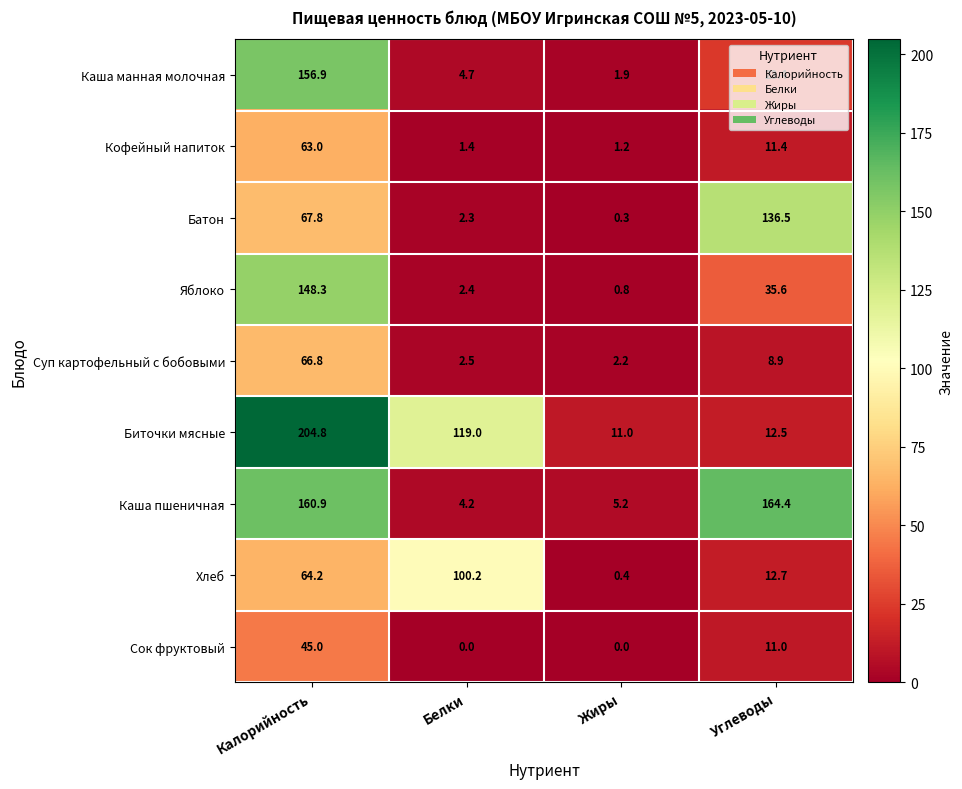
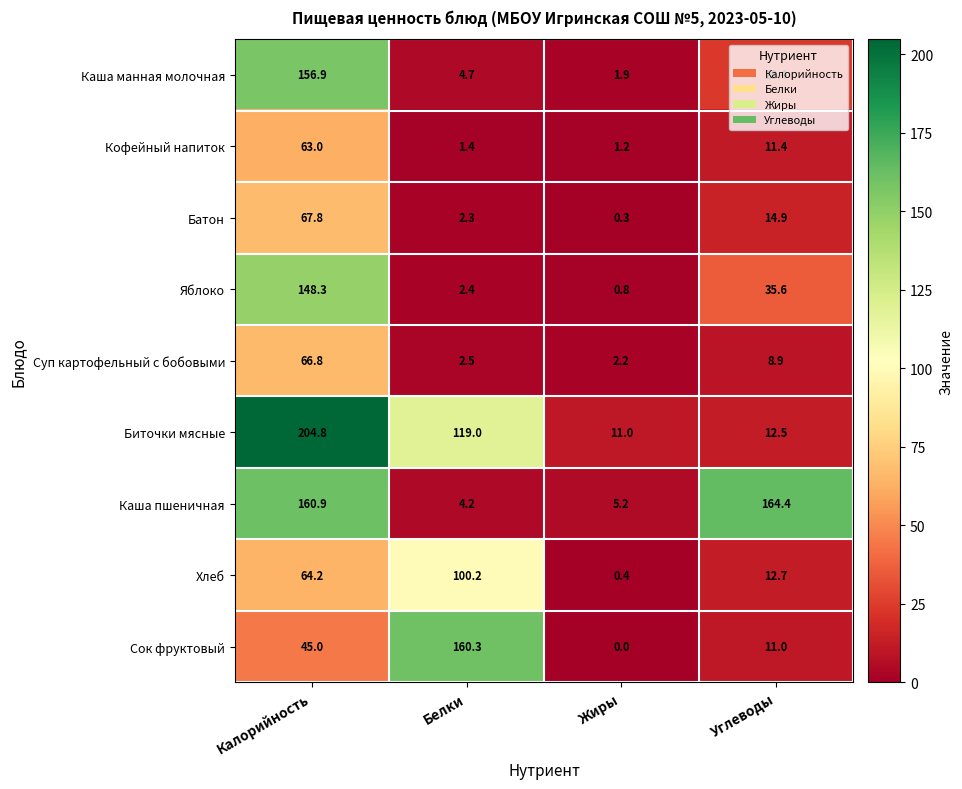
  {
    "Каша манная молочная": {
      "Калорийность": 156.9,
      "Белки": 4.7,
      "Жиры": 1.9
    },
    "Кофейный напиток": {
      "Калорийность": 63.0,
      "Белки": 1.4,
      "Жиры": 1.2,
      "Углеводы": 11.4
    },
    "Батон": {
      "Калорийность": 67.8,
      "Белки": 2.3,
      "Жиры": 0.3,
-     "Углеводы": 136.5
+     "Углеводы": 14.9
    },
    "Яблоко": {
      "Калорийность": 148.3,
      "Белки": 2.4,
      "Жиры": 0.8,
      "Углеводы": 35.6
    },
    "Суп картофельный с бобовыми": {
      "Калорийность": 66.8,
      "Белки": 2.5,
      "Жиры": 2.2,
      "Углеводы": 8.9
    },
    "Биточки мясные": {
      "Калорийность": 204.8,
      "Белки": 119.0,
      "Жиры": 11.0,
      "Углеводы": 12.5
    },
    "Каша пшеничная": {
      "Калорийность": 160.9,
      "Белки": 4.2,
      "Жиры": 5.2,
      "Углеводы": 164.4
    },
    "Хлеб": {
      "Калорийность": 64.2,
      "Белки": 100.2,
      "Жиры": 0.4,
      "Углеводы": 12.7
    },
    "Сок фруктовый": {
      "Калорийность": 45.0,
-     "Белки": 0.0,
+     "Белки": 160.3,
      "Жиры": 0.0,
      "Углеводы": 11.0
    }
  }
